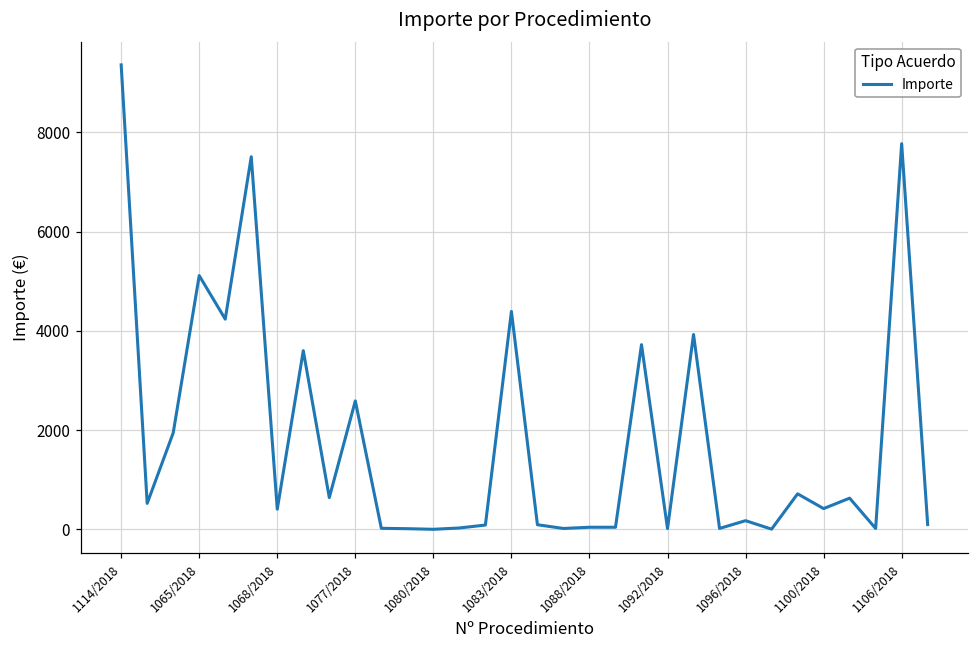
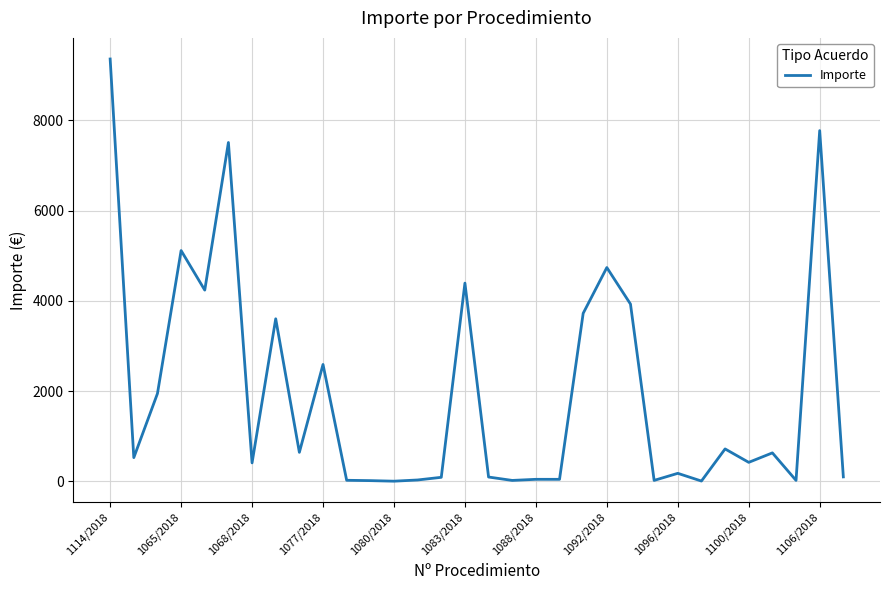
  {
    "1114/2018": 9400,
    "1065/2018": 5100,
    "1068/2018": 400,
    "1077/2018": 2600,
    "1080/2018": 0,
    "1083/2018": 4400,
    "1088/2018": 0,
-   "1092/2018": 0,
+   "1092/2018": 4700,
    "1096/2018": 200,
    "1100/2018": 400,
    "1106/2018": 7800
  }
